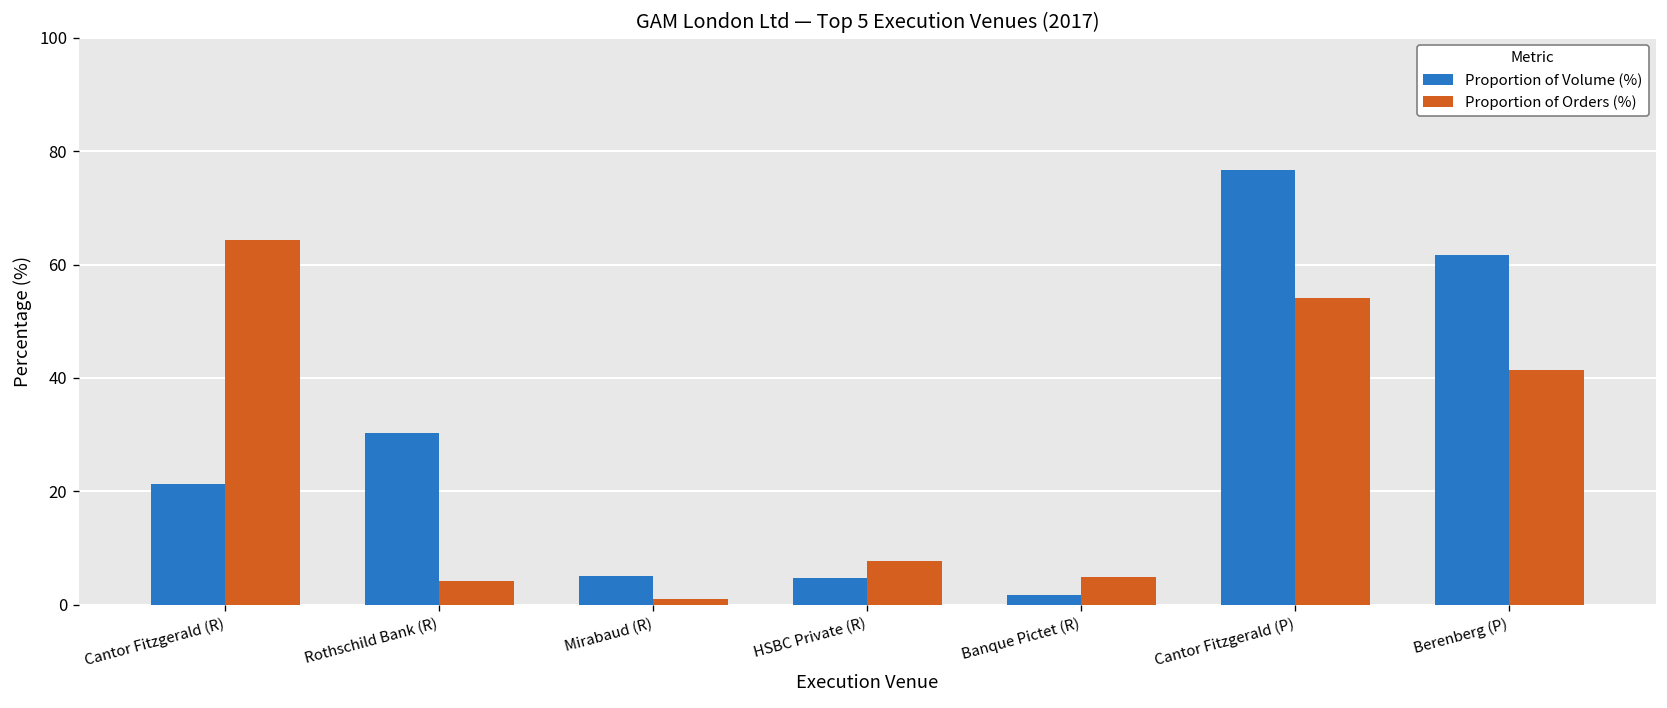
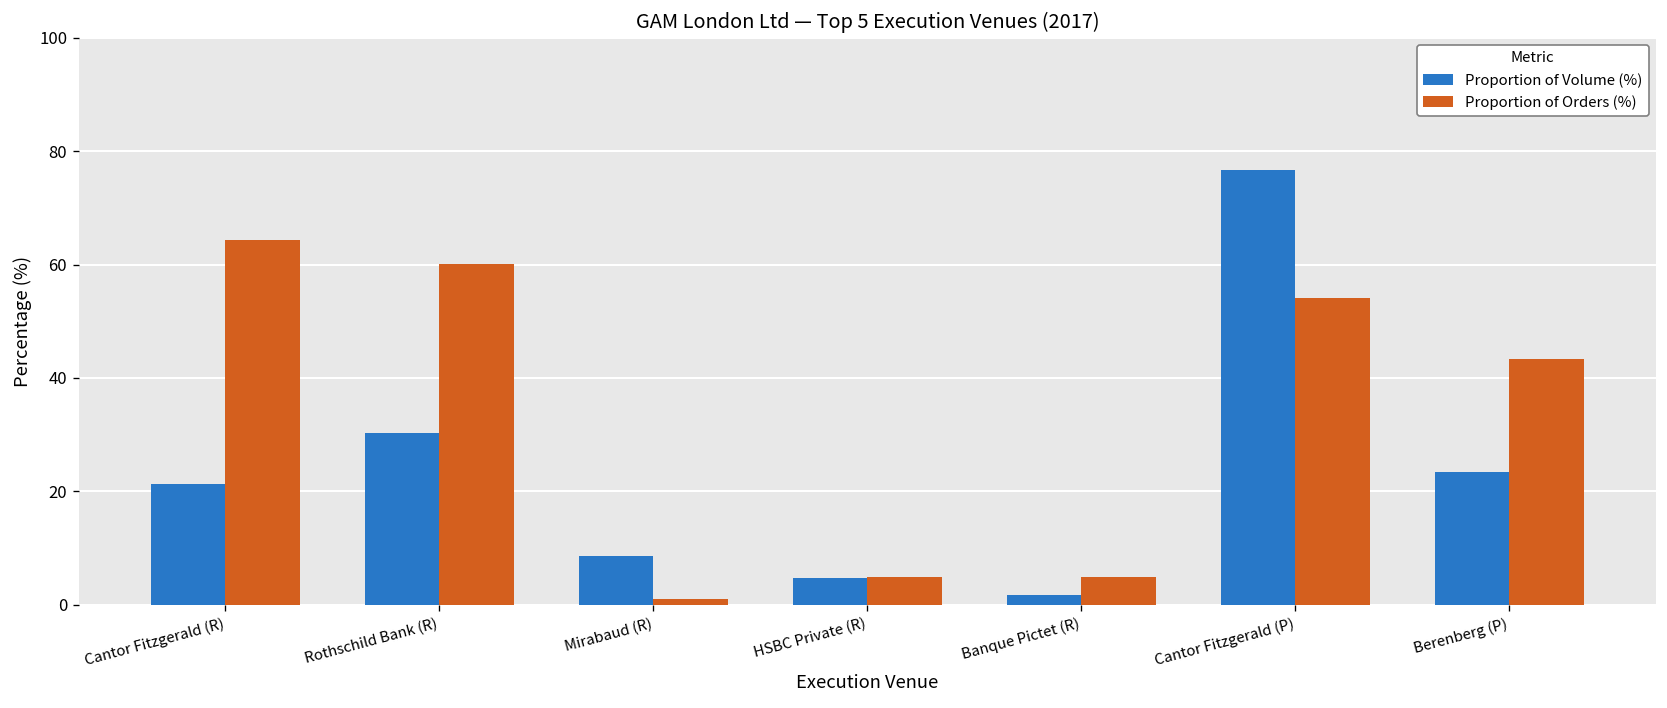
  {
    "Proportion of Volume (%)": {
      "Cantor Fitzgerald (R)": 21,
      "Rothschild Bank (R)": 30,
-     "Mirabaud (R)": 5,
+     "Mirabaud (R)": 9,
      "HSBC Private (R)": 5,
      "Banque Pictet (R)": 2,
      "Cantor Fitzgerald (P)": 77,
-     "Berenberg (P)": 62
+     "Berenberg (P)": 23
    },
    "Proportion of Orders (%)": {
      "Cantor Fitzgerald (R)": 64,
-     "Rothschild Bank (R)": 4,
+     "Rothschild Bank (R)": 60,
      "Mirabaud (R)": 1,
-     "HSBC Private (R)": 8,
+     "HSBC Private (R)": 5,
      "Banque Pictet (R)": 5,
      "Cantor Fitzgerald (P)": 54,
-     "Berenberg (P)": 41
+     "Berenberg (P)": 43
    }
  }
